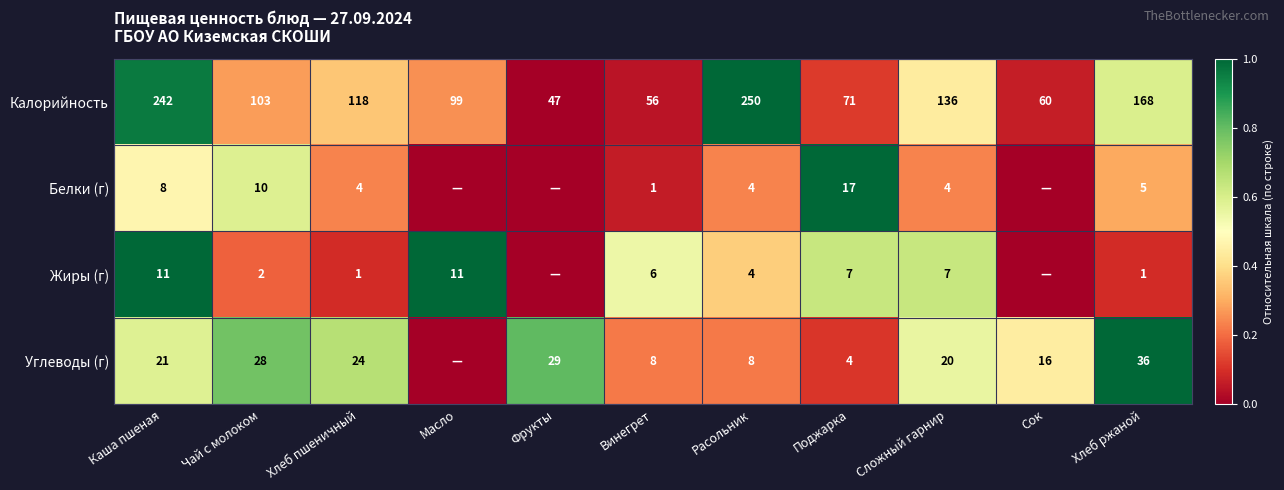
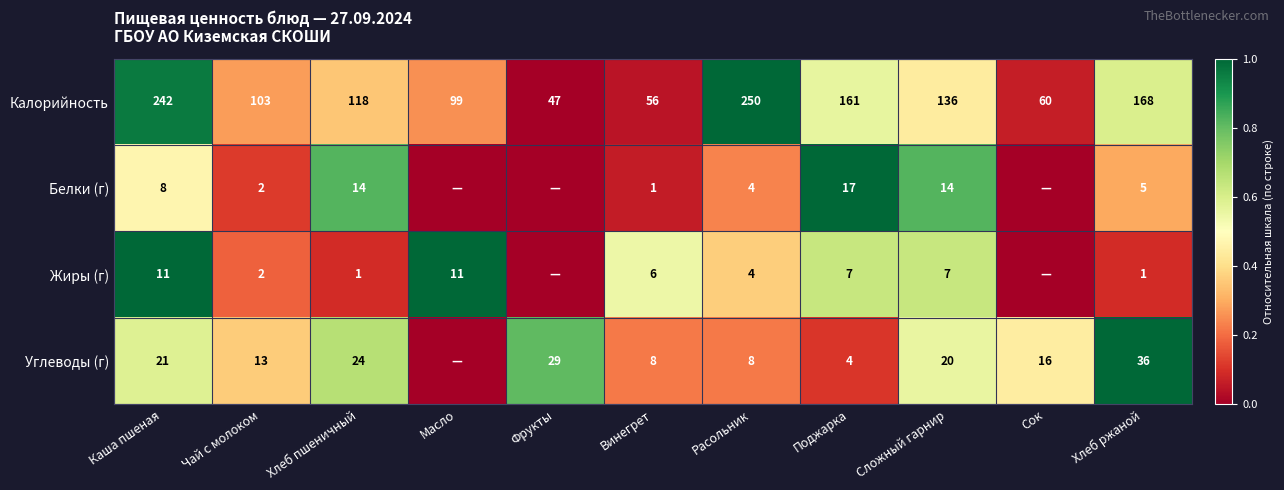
  {
    "Калорийность": {
      "Каша пшеная": 242,
      "Чай с молоком": 103,
      "Хлеб пшеничный": 118,
      "Масло": 99,
      "Фрукты": 47,
      "Винегрет": 56,
      "Расольник": 250,
-     "Поджарка": 71,
+     "Поджарка": 161,
      "Сложный гарнир": 136,
      "Сок": 60,
      "Хлеб ржаной": 168
    },
    "Белки (г)": {
      "Каша пшеная": 8,
-     "Чай с молоком": 10,
-     "Хлеб пшеничный": 4,
+     "Чай с молоком": 2,
+     "Хлеб пшеничный": 14,
      "Винегрет": 1,
      "Расольник": 4,
      "Поджарка": 17,
-     "Сложный гарнир": 4,
+     "Сложный гарнир": 14,
      "Хлеб ржаной": 5
    },
    "Жиры (г)": {
      "Каша пшеная": 11,
      "Чай с молоком": 2,
      "Хлеб пшеничный": 1,
      "Масло": 11,
      "Винегрет": 6,
      "Расольник": 4,
      "Поджарка": 7,
      "Сложный гарнир": 7,
      "Хлеб ржаной": 1
    },
    "Углеводы (г)": {
      "Каша пшеная": 21,
-     "Чай с молоком": 28,
+     "Чай с молоком": 13,
      "Хлеб пшеничный": 24,
      "Фрукты": 29,
      "Винегрет": 8,
      "Расольник": 8,
      "Поджарка": 4,
      "Сложный гарнир": 20,
      "Сок": 16,
      "Хлеб ржаной": 36
    }
  }
